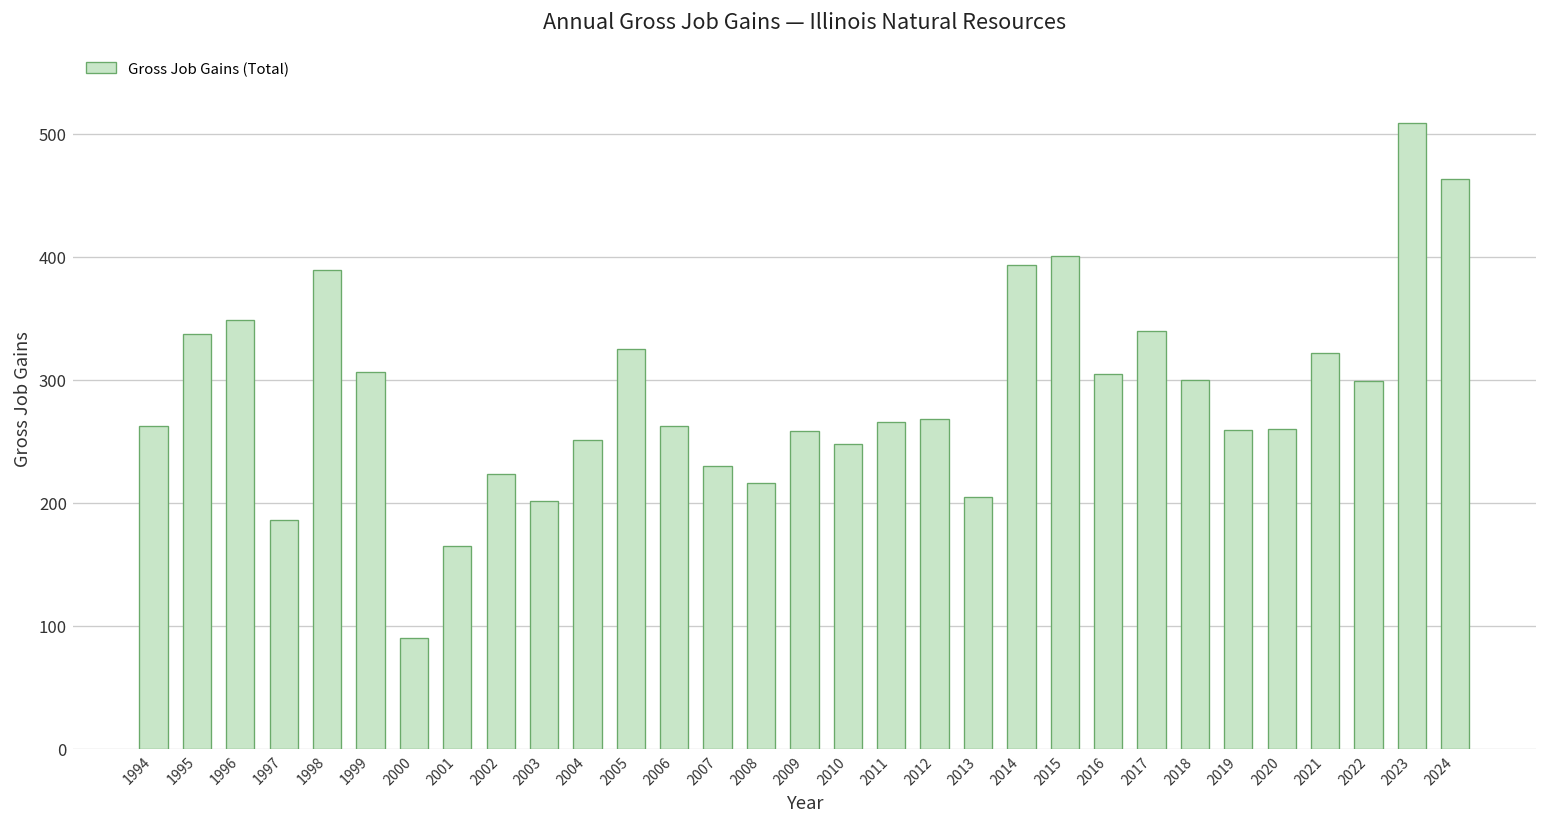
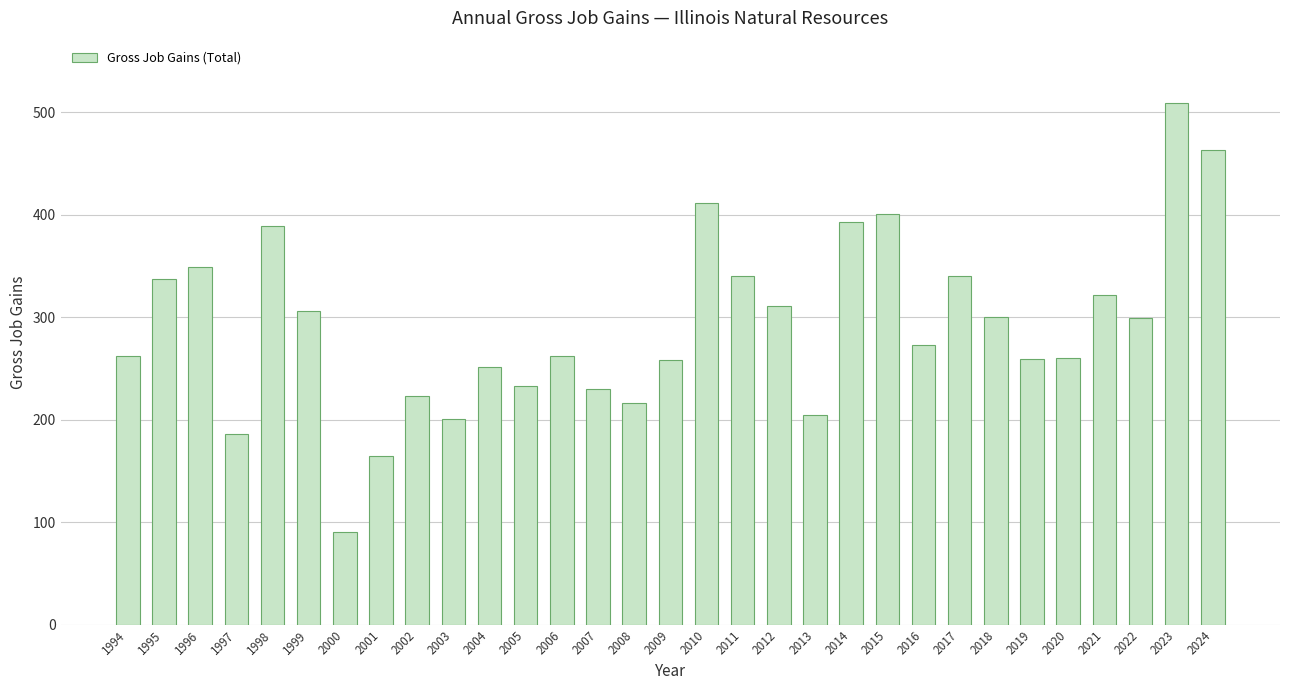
  {
    "1994": 262,
    "1995": 337,
    "1996": 349,
    "1997": 186,
    "1998": 389,
    "1999": 306,
    "2000": 90,
    "2001": 165,
    "2002": 223,
    "2003": 201,
    "2004": 251,
-   "2005": 325,
+   "2005": 233,
    "2006": 262,
    "2007": 230,
    "2008": 216,
    "2009": 258,
-   "2010": 248,
-   "2011": 266,
-   "2012": 268,
+   "2010": 412,
+   "2011": 340,
+   "2012": 311,
    "2013": 205,
    "2014": 393,
    "2015": 401,
-   "2016": 305,
+   "2016": 273,
    "2017": 340,
    "2018": 300,
    "2019": 259,
    "2020": 260,
    "2021": 322,
    "2022": 299,
    "2023": 509,
    "2024": 463
  }
